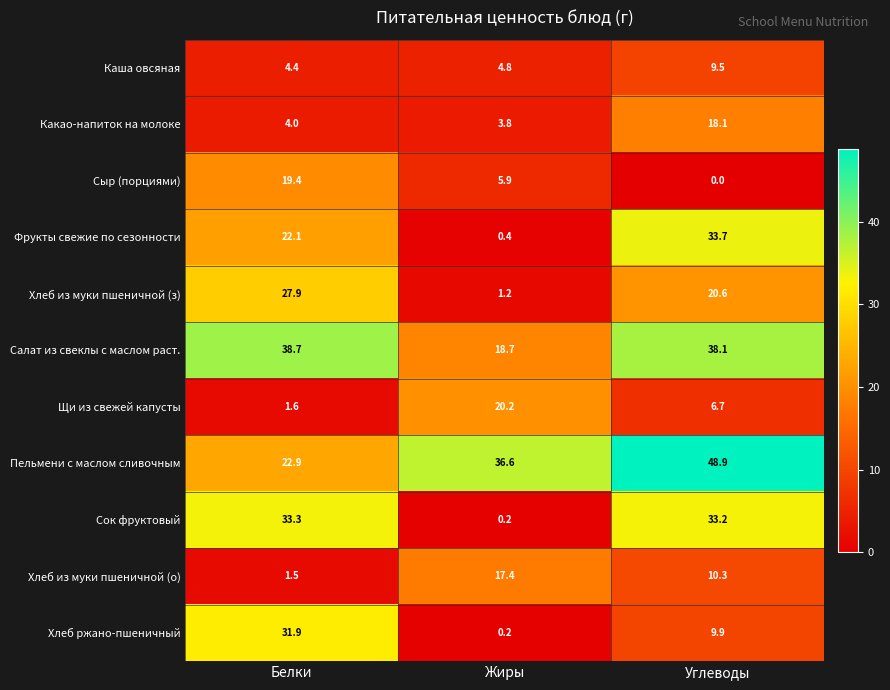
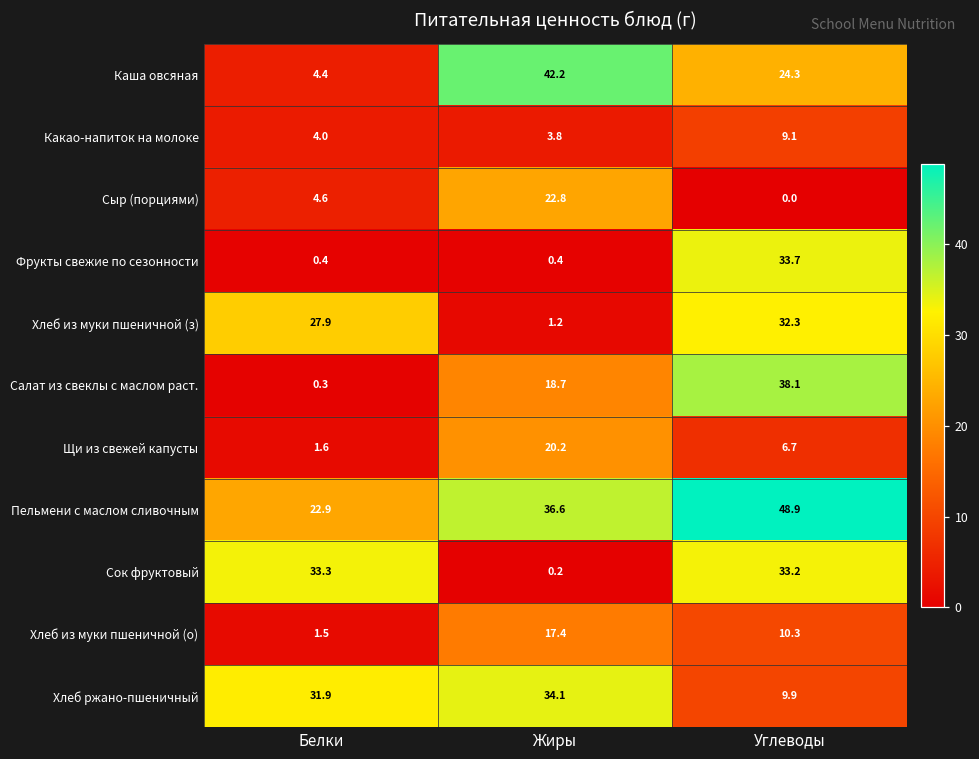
  {
    "Каша овсяная": {
      "Белки": 4.4,
-     "Жиры": 4.8,
-     "Углеводы": 9.5
+     "Жиры": 42.2,
+     "Углеводы": 24.3
    },
    "Какао-напиток на молоке": {
      "Белки": 4.0,
      "Жиры": 3.8,
-     "Углеводы": 18.1
+     "Углеводы": 9.1
    },
    "Сыр (порциями)": {
-     "Белки": 19.4,
-     "Жиры": 5.9,
+     "Белки": 4.6,
+     "Жиры": 22.8,
      "Углеводы": 0.0
    },
    "Фрукты свежие по сезонности": {
-     "Белки": 22.1,
+     "Белки": 0.4,
      "Жиры": 0.4,
      "Углеводы": 33.7
    },
    "Хлеб из муки пшеничной (з)": {
      "Белки": 27.9,
      "Жиры": 1.2,
-     "Углеводы": 20.6
+     "Углеводы": 32.3
    },
    "Салат из свеклы с маслом раст.": {
-     "Белки": 38.7,
+     "Белки": 0.3,
      "Жиры": 18.7,
      "Углеводы": 38.1
    },
    "Щи из свежей капусты": {
      "Белки": 1.6,
      "Жиры": 20.2,
      "Углеводы": 6.7
    },
    "Пельмени с маслом сливочным": {
      "Белки": 22.9,
      "Жиры": 36.6,
      "Углеводы": 48.9
    },
    "Сок фруктовый": {
      "Белки": 33.3,
      "Жиры": 0.2,
      "Углеводы": 33.2
    },
    "Хлеб из муки пшеничной (о)": {
      "Белки": 1.5,
      "Жиры": 17.4,
      "Углеводы": 10.3
    },
    "Хлеб ржано-пшеничный": {
      "Белки": 31.9,
-     "Жиры": 0.2,
+     "Жиры": 34.1,
      "Углеводы": 9.9
    }
  }
